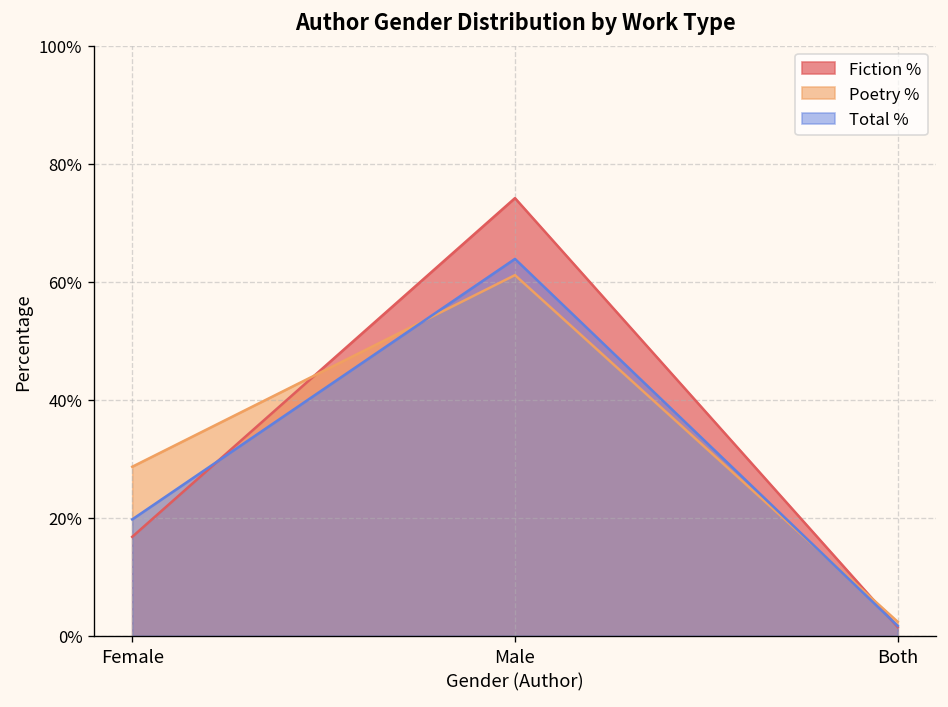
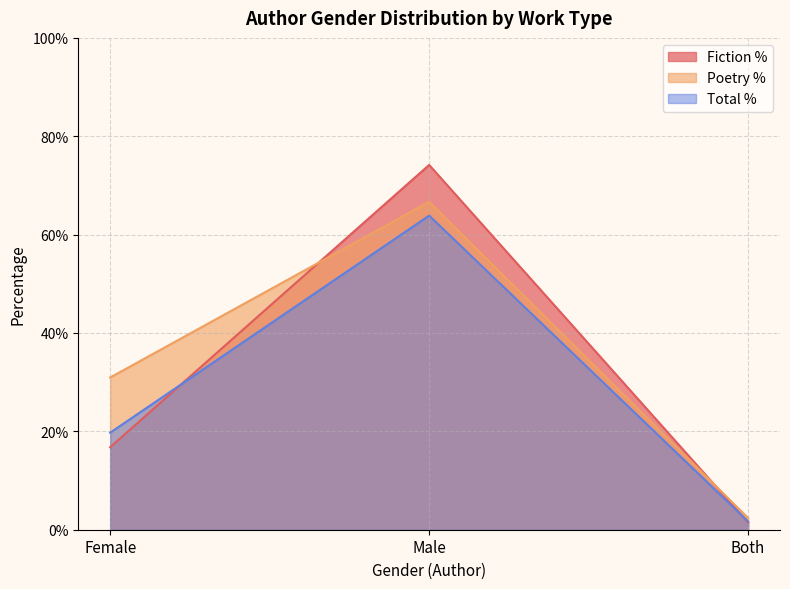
  {
    "Fiction %": {
      "Female": "17%",
      "Male": "74%"
    },
    "Poetry %": {
-     "Female": "29%",
-     "Male": "61%",
+     "Female": "31%",
+     "Male": "67%",
      "Both": "2%"
    },
    "Total %": {
      "Female": "20%",
      "Male": "64%"
    }
  }
